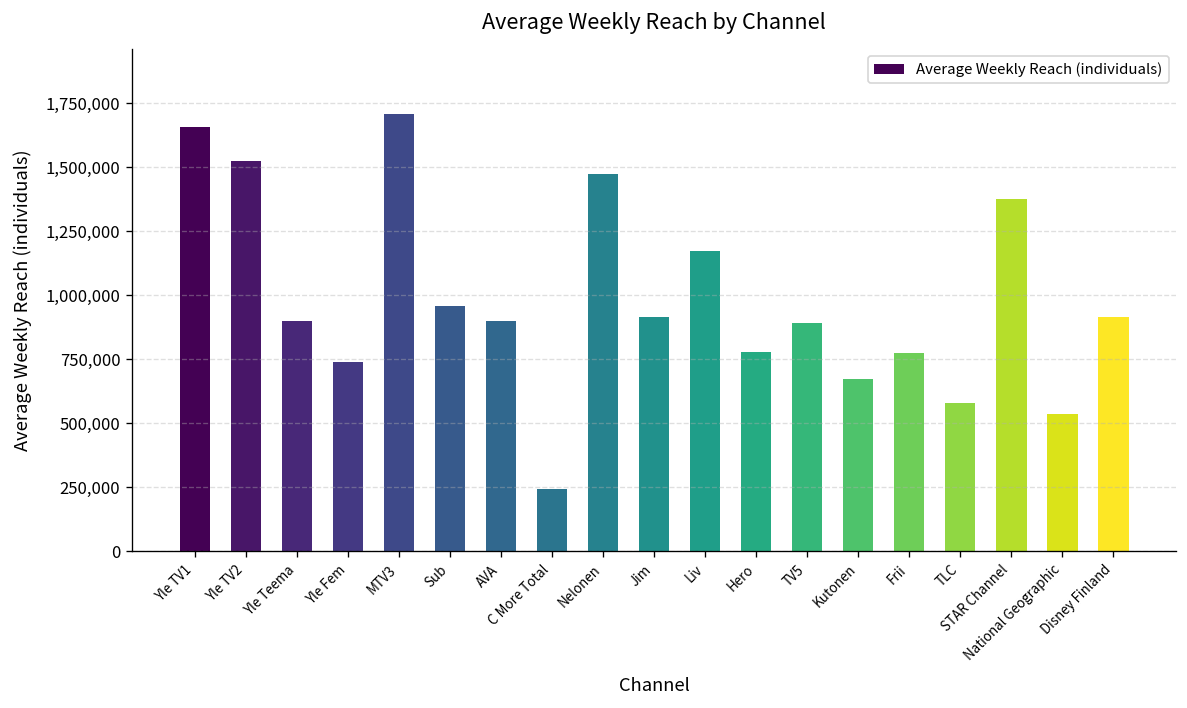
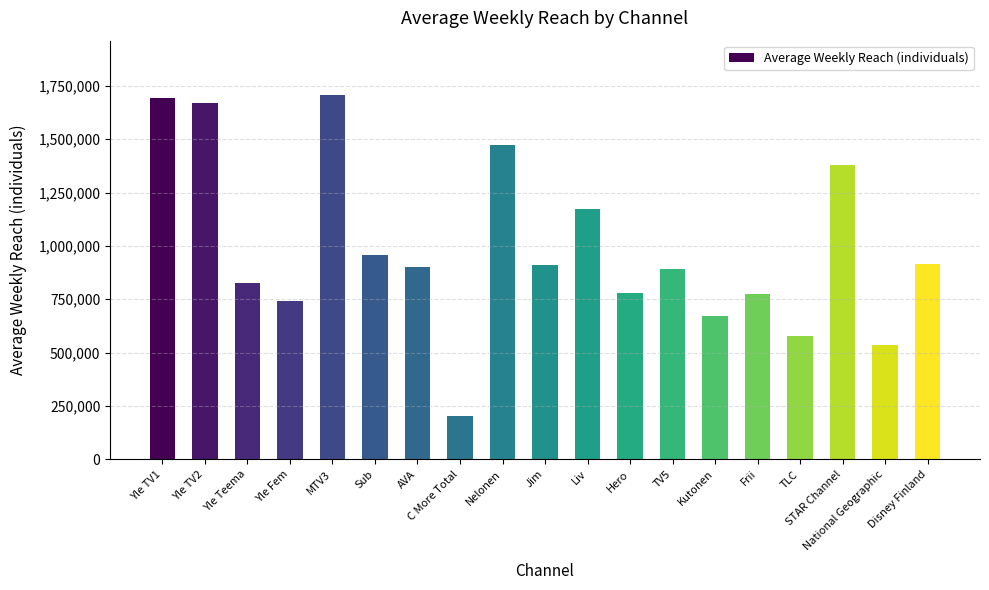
  {
-   "Yle TV1": "1,660,000",
-   "Yle TV2": "1,520,000",
-   "Yle Teema": "900,000",
+   "Yle TV1": "1,700,000",
+   "Yle TV2": "1,670,000",
+   "Yle Teema": "830,000",
    "Yle Fem": "740,000",
    "MTV3": "1,710,000",
    "Sub": "960,000",
    "AVA": "900,000",
-   "C More Total": "240,000",
+   "C More Total": "200,000",
    "Nelonen": "1,470,000",
    "Jim": "910,000",
    "Liv": "1,170,000",
    "Hero": "780,000",
    "TV5": "890,000",
    "Kutonen": "670,000",
    "Frii": "770,000",
    "TLC": "580,000",
    "STAR Channel": "1,380,000",
    "National Geographic": "540,000",
    "Disney Finland": "920,000"
  }
